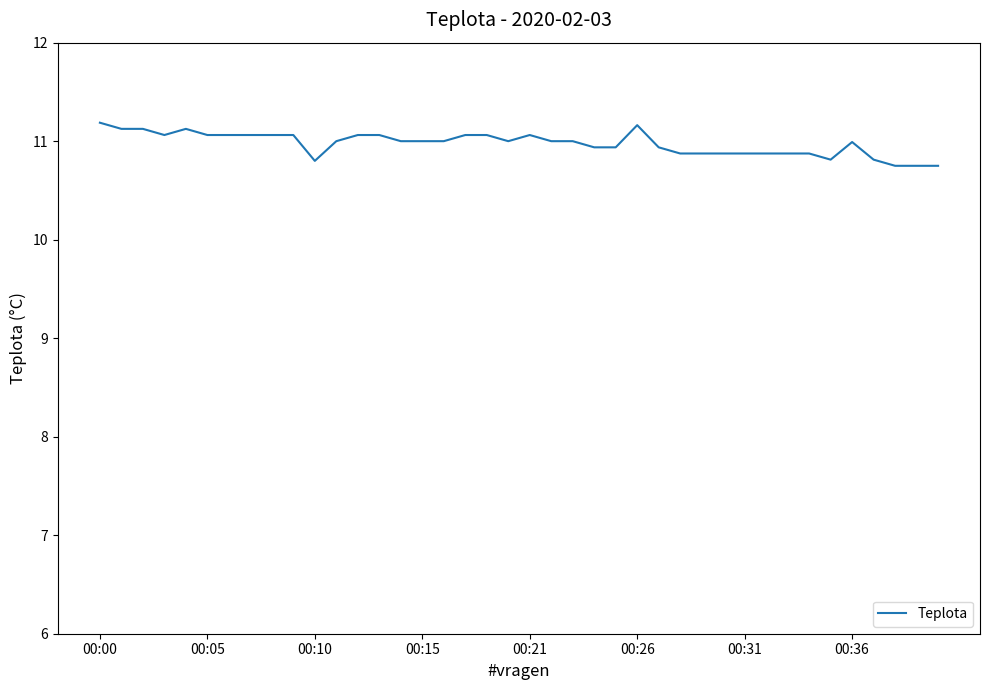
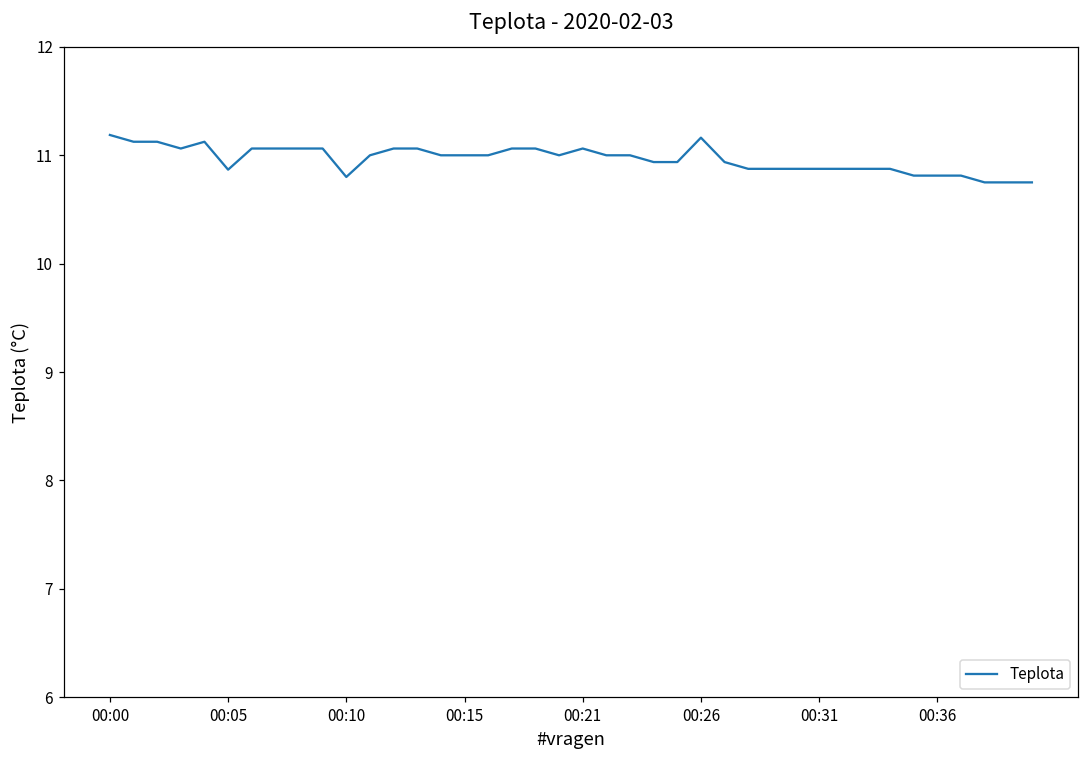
  {
    "00:00": 11.2,
-   "00:05": 11.1,
+   "00:05": 10.9,
    "00:10": 10.8,
    "00:15": 11.0,
    "00:21": 11.1,
    "00:26": 11.2,
    "00:31": 10.9,
-   "00:36": 11.0
+   "00:36": 10.8
  }
